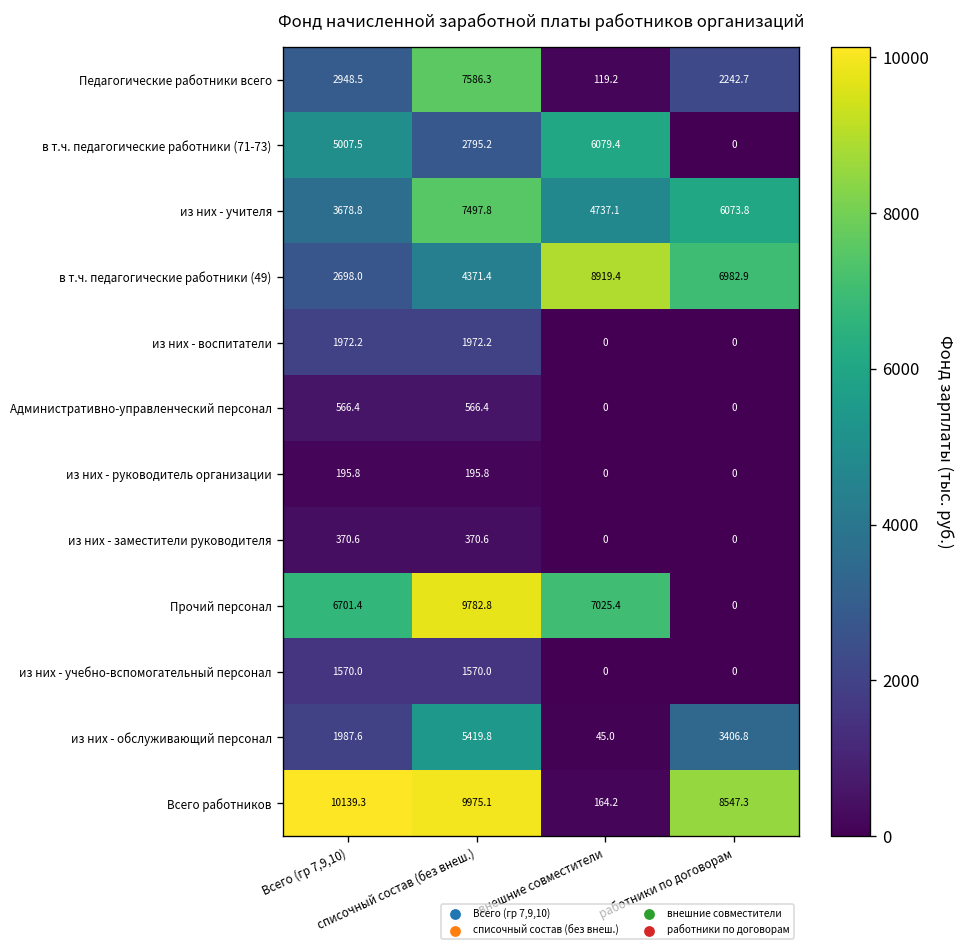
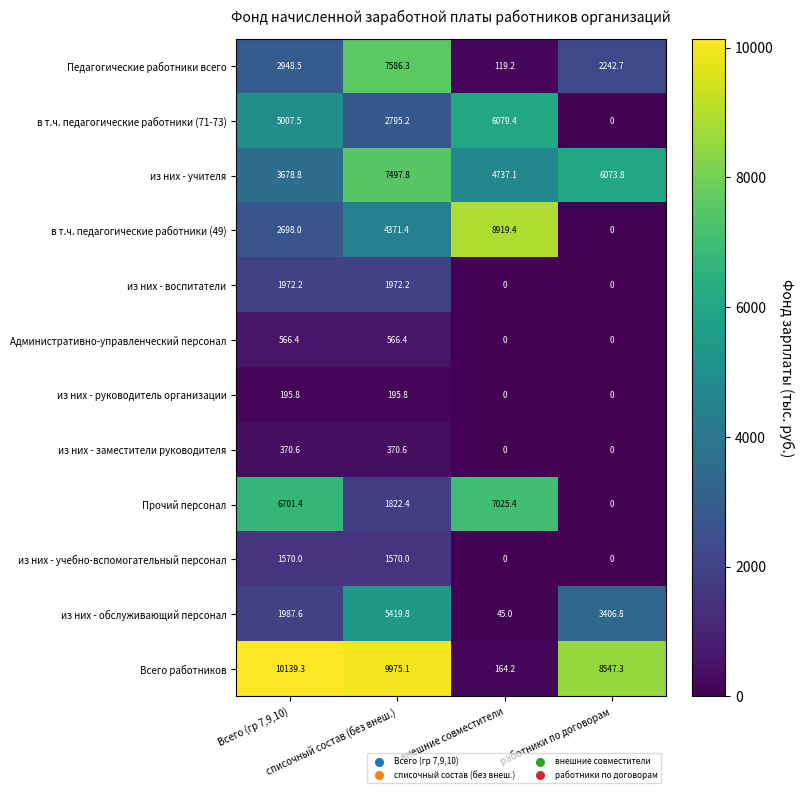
  {
    "Педагогические работники всего": {
      "Всего (гр 7,9,10)": 2948.5,
      "списочный состав (без внеш.)": 7586.3,
      "внешние совместители": 119.2,
      "работники по договорам": 2242.7
    },
    "в т.ч. педагогические работники (71-73)": {
      "Всего (гр 7,9,10)": 5007.5,
      "списочный состав (без внеш.)": 2795.2,
      "внешние совместители": 6079.4,
      "работники по договорам": 0
    },
    "из них - учителя": {
      "Всего (гр 7,9,10)": 3678.8,
      "списочный состав (без внеш.)": 7497.8,
      "внешние совместители": 4737.1,
      "работники по договорам": 6073.8
    },
    "в т.ч. педагогические работники (49)": {
      "Всего (гр 7,9,10)": 2698.0,
      "списочный состав (без внеш.)": 4371.4,
      "внешние совместители": 8919.4,
-     "работники по договорам": 6982.9
+     "работники по договорам": 0
    },
    "из них - воспитатели": {
      "Всего (гр 7,9,10)": 1972.2,
      "списочный состав (без внеш.)": 1972.2,
      "внешние совместители": 0,
      "работники по договорам": 0
    },
    "Административно-управленческий персонал": {
      "Всего (гр 7,9,10)": 566.4,
      "списочный состав (без внеш.)": 566.4,
      "внешние совместители": 0,
      "работники по договорам": 0
    },
    "из них - руководитель организации": {
      "Всего (гр 7,9,10)": 195.8,
      "списочный состав (без внеш.)": 195.8,
      "внешние совместители": 0,
      "работники по договорам": 0
    },
    "из них - заместители руководителя": {
      "Всего (гр 7,9,10)": 370.6,
      "списочный состав (без внеш.)": 370.6,
      "внешние совместители": 0,
      "работники по договорам": 0
    },
    "Прочий персонал": {
      "Всего (гр 7,9,10)": 6701.4,
-     "списочный состав (без внеш.)": 9782.8,
+     "списочный состав (без внеш.)": 1822.4,
      "внешние совместители": 7025.4,
      "работники по договорам": 0
    },
    "из них - учебно-вспомогательный персонал": {
      "Всего (гр 7,9,10)": 1570.0,
      "списочный состав (без внеш.)": 1570.0,
      "внешние совместители": 0,
      "работники по договорам": 0
    },
    "из них - обслуживающий персонал": {
      "Всего (гр 7,9,10)": 1987.6,
      "списочный состав (без внеш.)": 5419.8,
      "внешние совместители": 45.0,
      "работники по договорам": 3406.8
    },
    "Всего работников": {
      "Всего (гр 7,9,10)": 10139.3,
      "списочный состав (без внеш.)": 9975.1,
      "внешние совместители": 164.2,
      "работники по договорам": 8547.3
    }
  }
